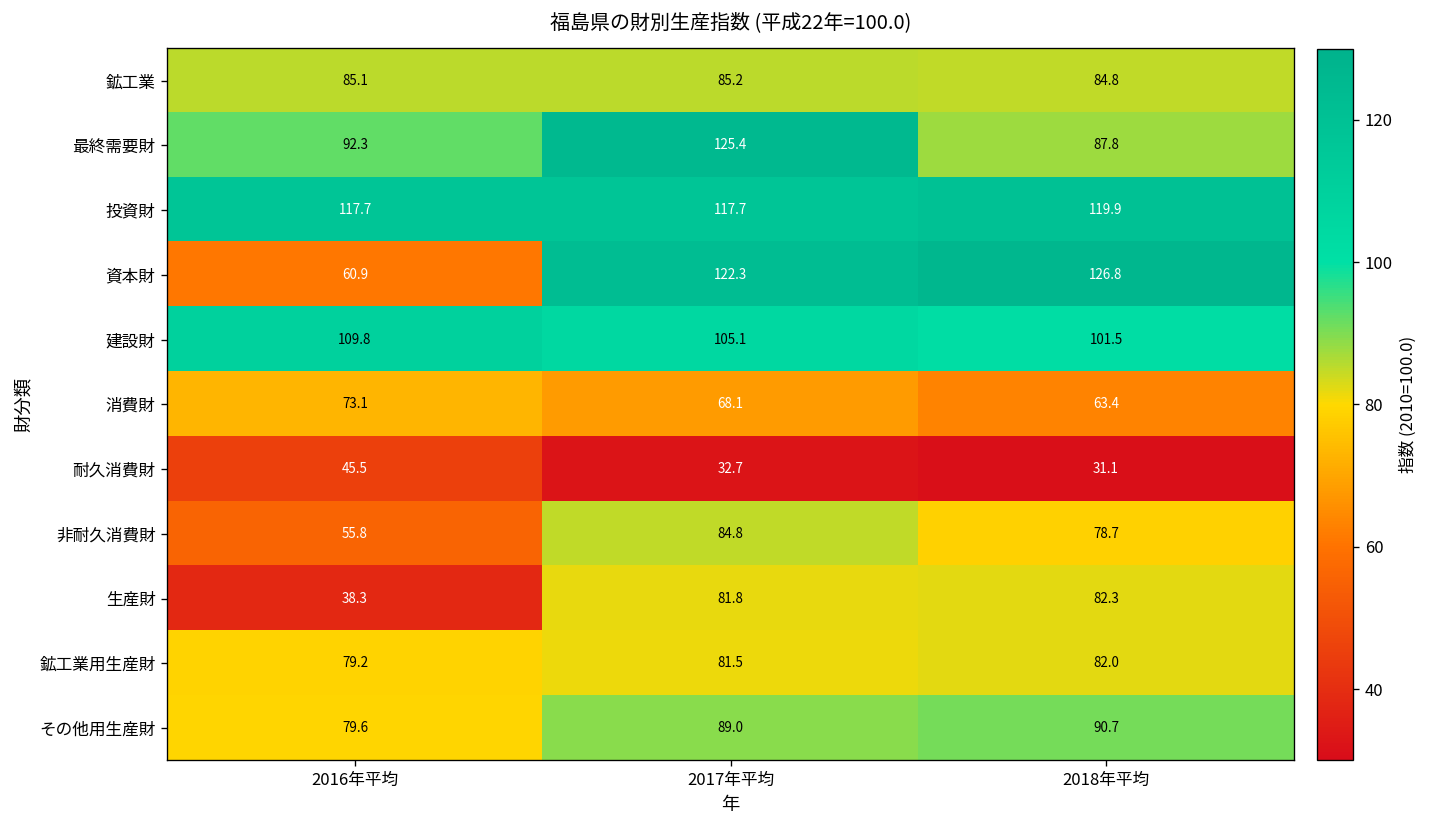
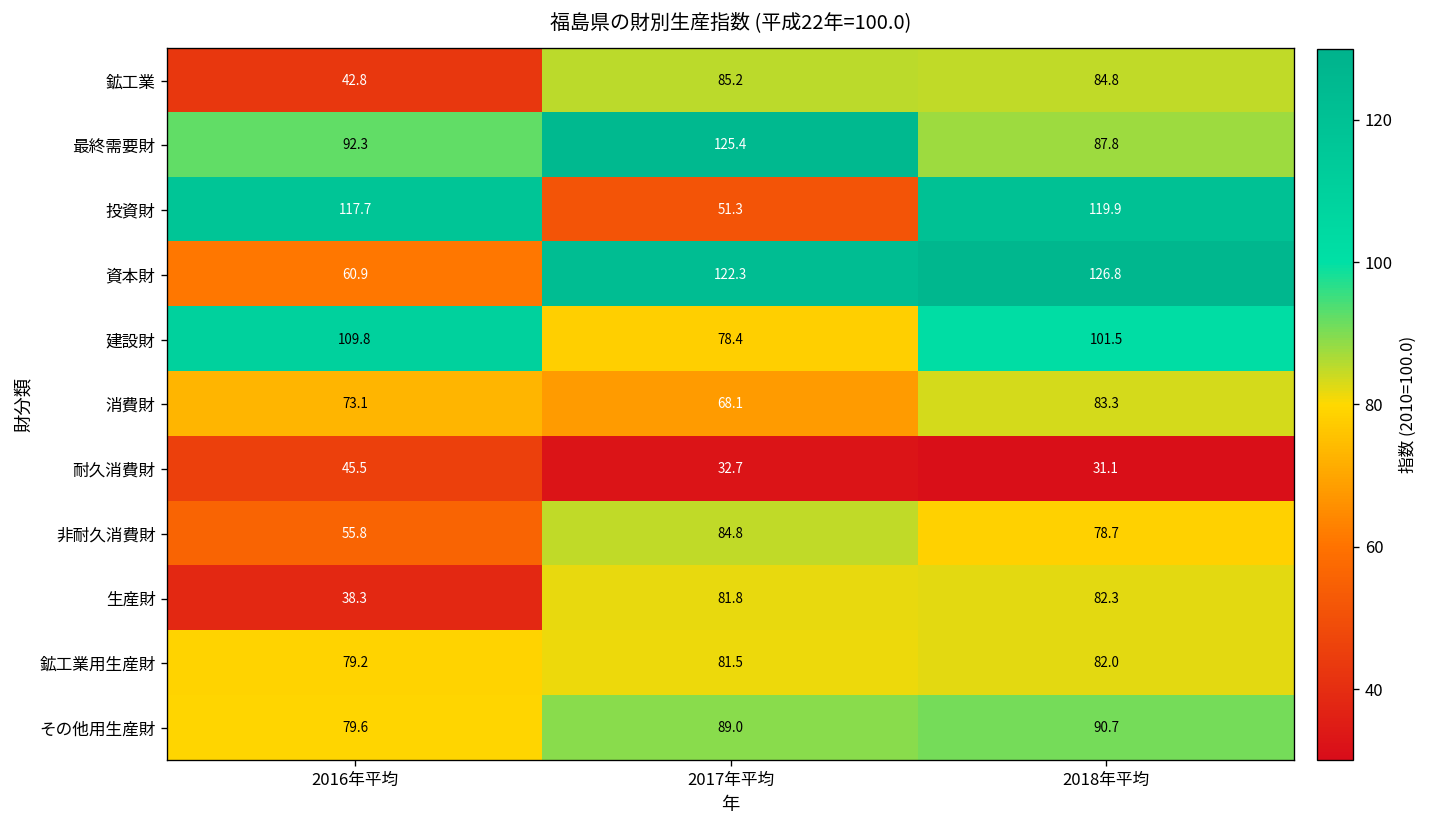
  {
    "鉱工業": {
-     "2016年平均": 85.1,
+     "2016年平均": 42.8,
      "2017年平均": 85.2,
      "2018年平均": 84.8
    },
    "最終需要財": {
      "2016年平均": 92.3,
      "2017年平均": 125.4,
      "2018年平均": 87.8
    },
    "投資財": {
      "2016年平均": 117.7,
-     "2017年平均": 117.7,
+     "2017年平均": 51.3,
      "2018年平均": 119.9
    },
    "資本財": {
      "2016年平均": 60.9,
      "2017年平均": 122.3,
      "2018年平均": 126.8
    },
    "建設財": {
      "2016年平均": 109.8,
-     "2017年平均": 105.1,
+     "2017年平均": 78.4,
      "2018年平均": 101.5
    },
    "消費財": {
      "2016年平均": 73.1,
      "2017年平均": 68.1,
-     "2018年平均": 63.4
+     "2018年平均": 83.3
    },
    "耐久消費財": {
      "2016年平均": 45.5,
      "2017年平均": 32.7,
      "2018年平均": 31.1
    },
    "非耐久消費財": {
      "2016年平均": 55.8,
      "2017年平均": 84.8,
      "2018年平均": 78.7
    },
    "生産財": {
      "2016年平均": 38.3,
      "2017年平均": 81.8,
      "2018年平均": 82.3
    },
    "鉱工業用生産財": {
      "2016年平均": 79.2,
      "2017年平均": 81.5,
      "2018年平均": 82.0
    },
    "その他用生産財": {
      "2016年平均": 79.6,
      "2017年平均": 89.0,
      "2018年平均": 90.7
    }
  }
